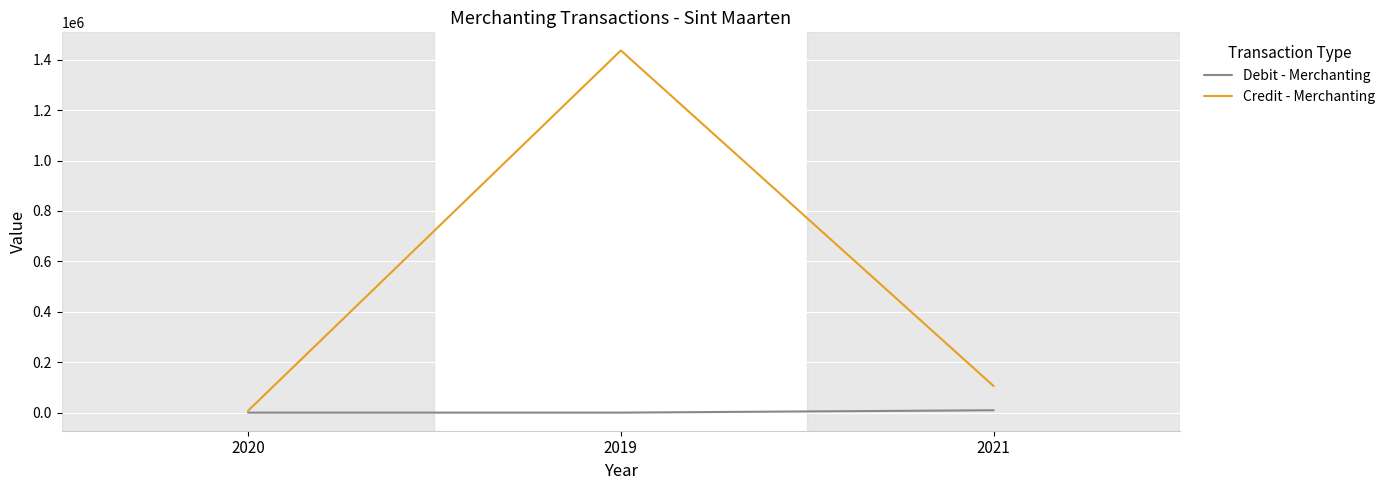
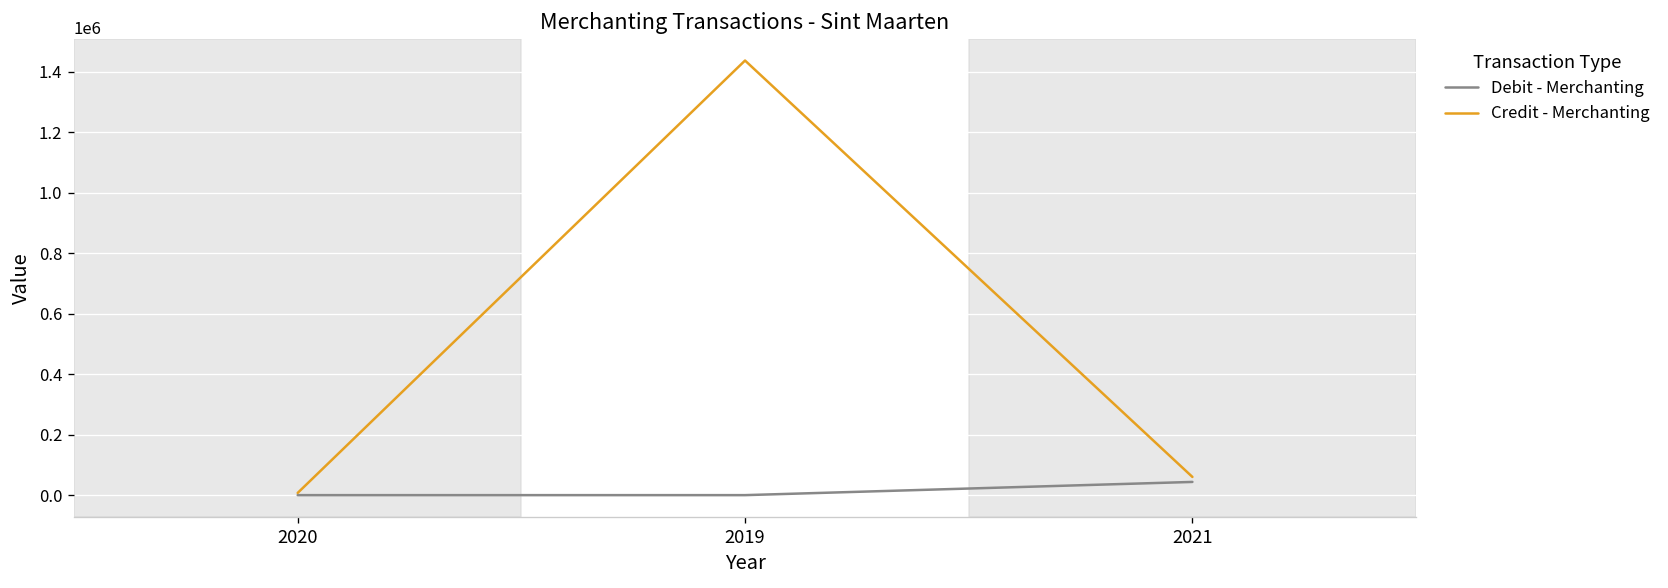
  {
    "Debit - Merchanting": {
      "2019": 0,
-     "2021": 10000
+     "2021": 40000
    },
    "Credit - Merchanting": {
      "2019": 1440000,
-     "2021": 110000
+     "2021": 60000
    }
  }
